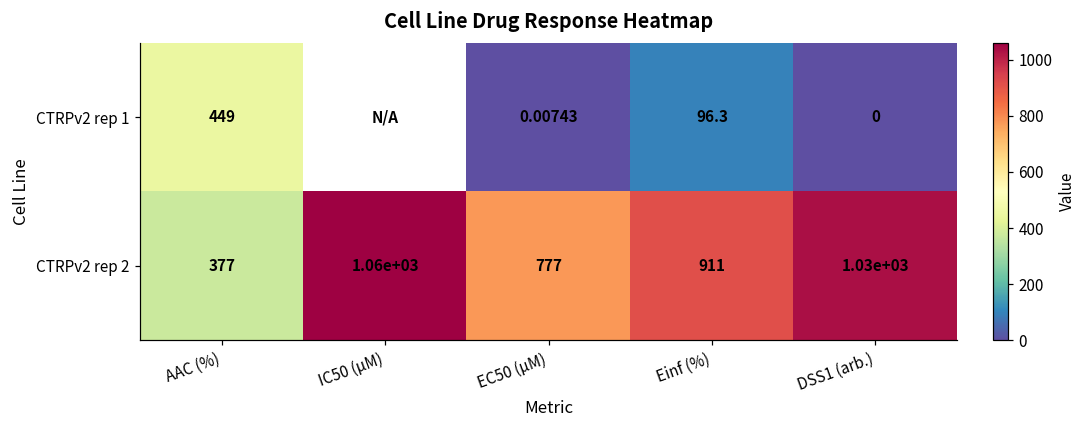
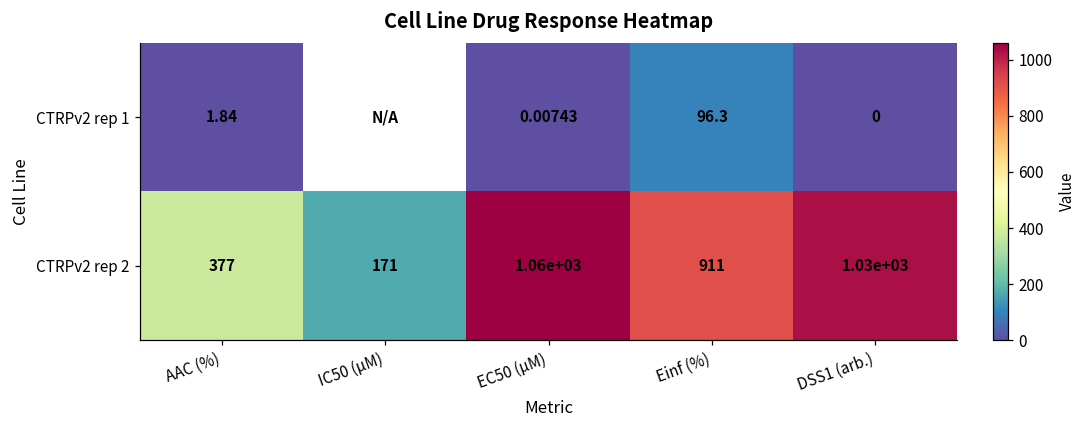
  {
    "CTRPv2 rep 1": {
-     "AAC (%)": "449",
+     "AAC (%)": "1.84",
      "EC50 (µM)": "0.00743",
      "Einf (%)": "96.3",
      "DSS1 (arb.)": "0"
    },
    "CTRPv2 rep 2": {
      "AAC (%)": "377",
-     "IC50 (µM)": "1.06e+03",
-     "EC50 (µM)": "777",
+     "IC50 (µM)": "171",
+     "EC50 (µM)": "1.06e+03",
      "Einf (%)": "911",
      "DSS1 (arb.)": "1.03e+03"
    }
  }
